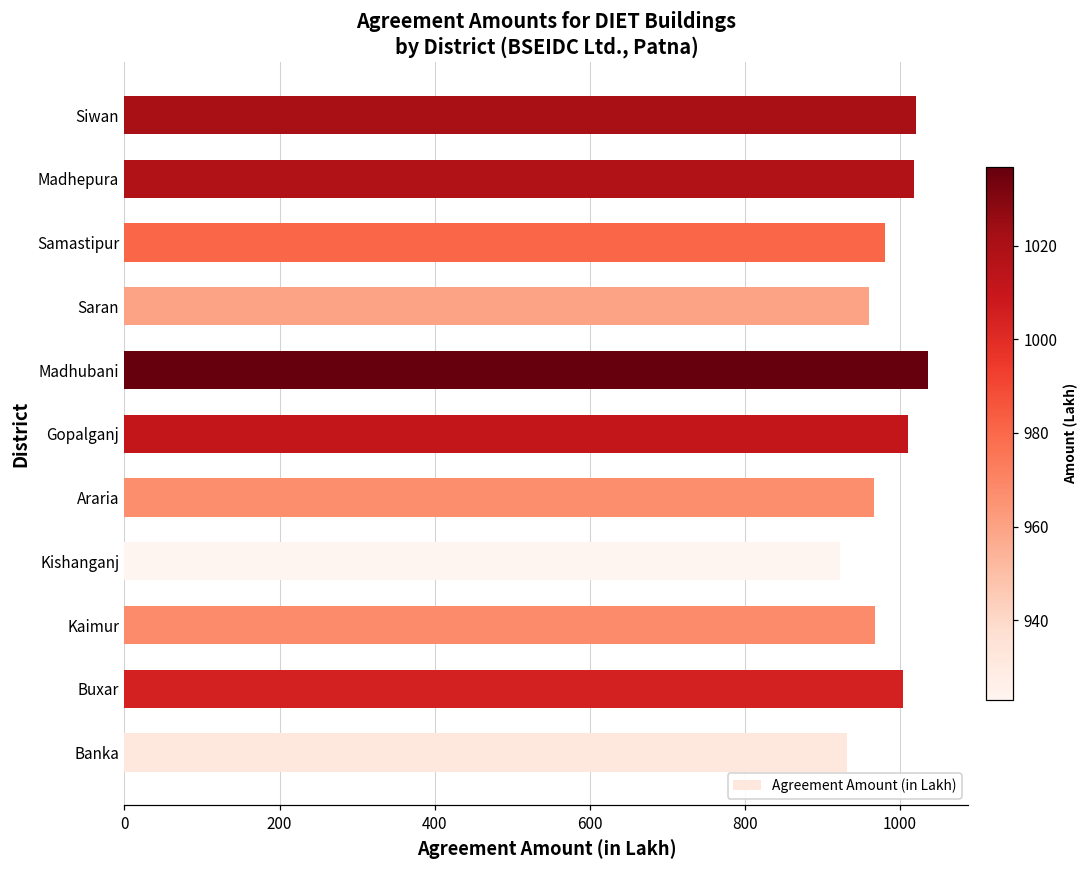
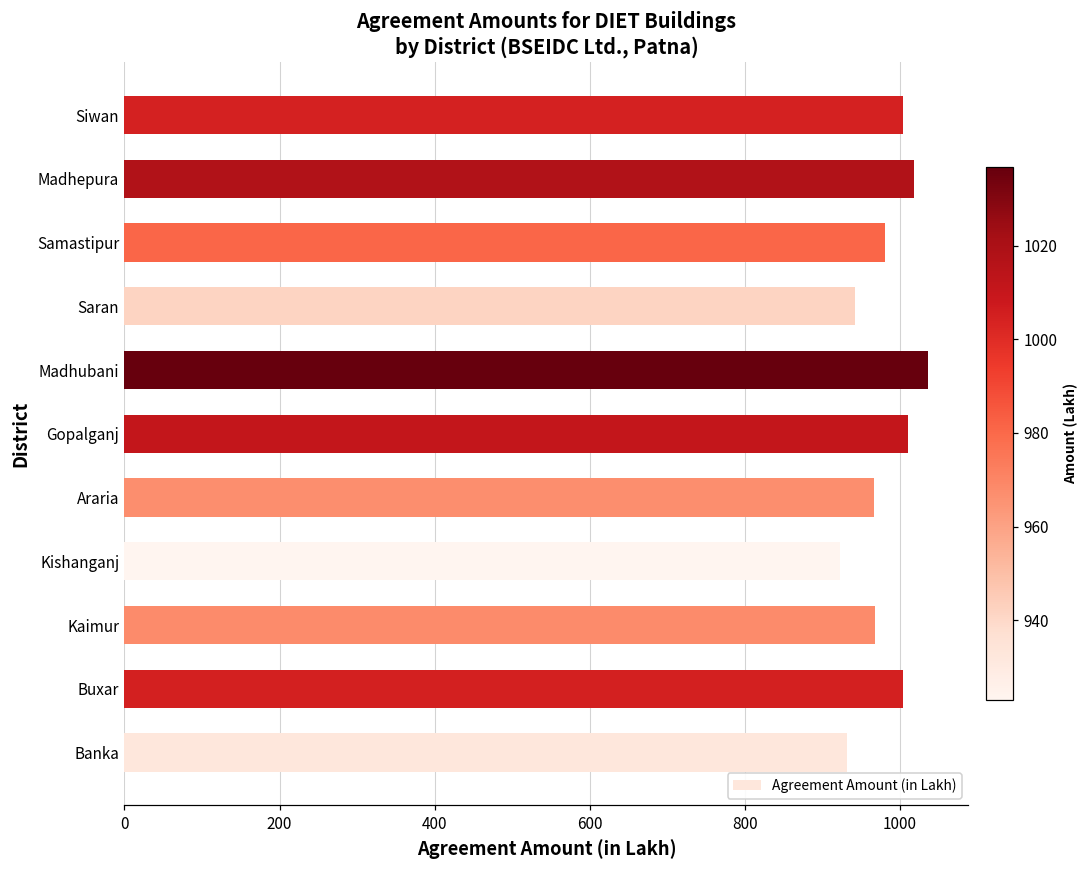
  {
-   "Siwan": 1020,
+   "Siwan": 1000,
    "Madhepura": 1020,
    "Samastipur": 980,
-   "Saran": 960,
+   "Saran": 940,
    "Madhubani": 1040,
    "Gopalganj": 1010,
    "Araria": 970,
    "Kishanganj": 920,
    "Kaimur": 970,
    "Buxar": 1000,
    "Banka": 930
  }
